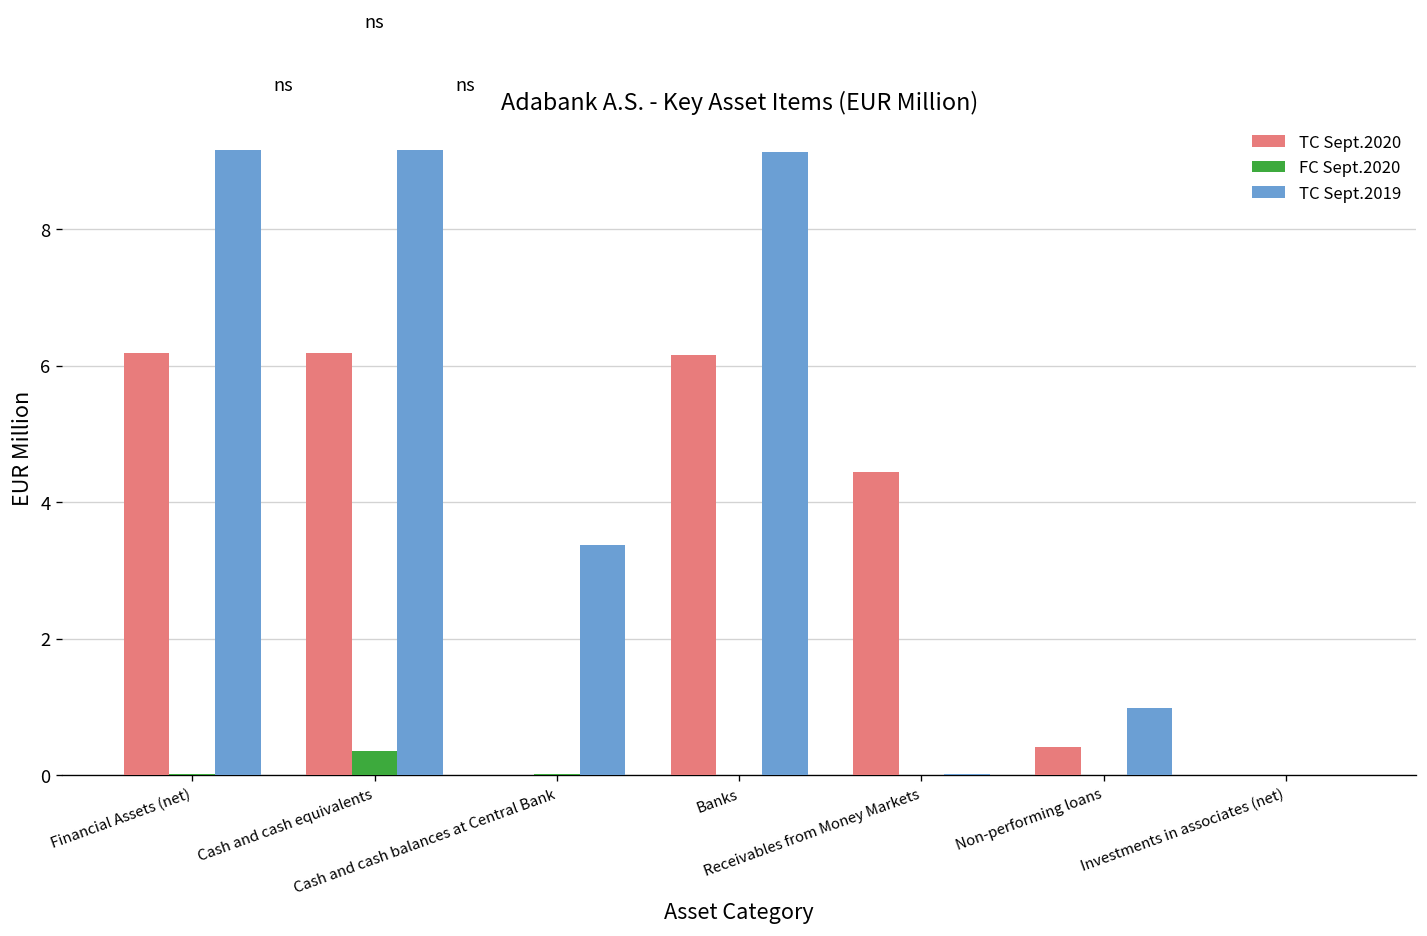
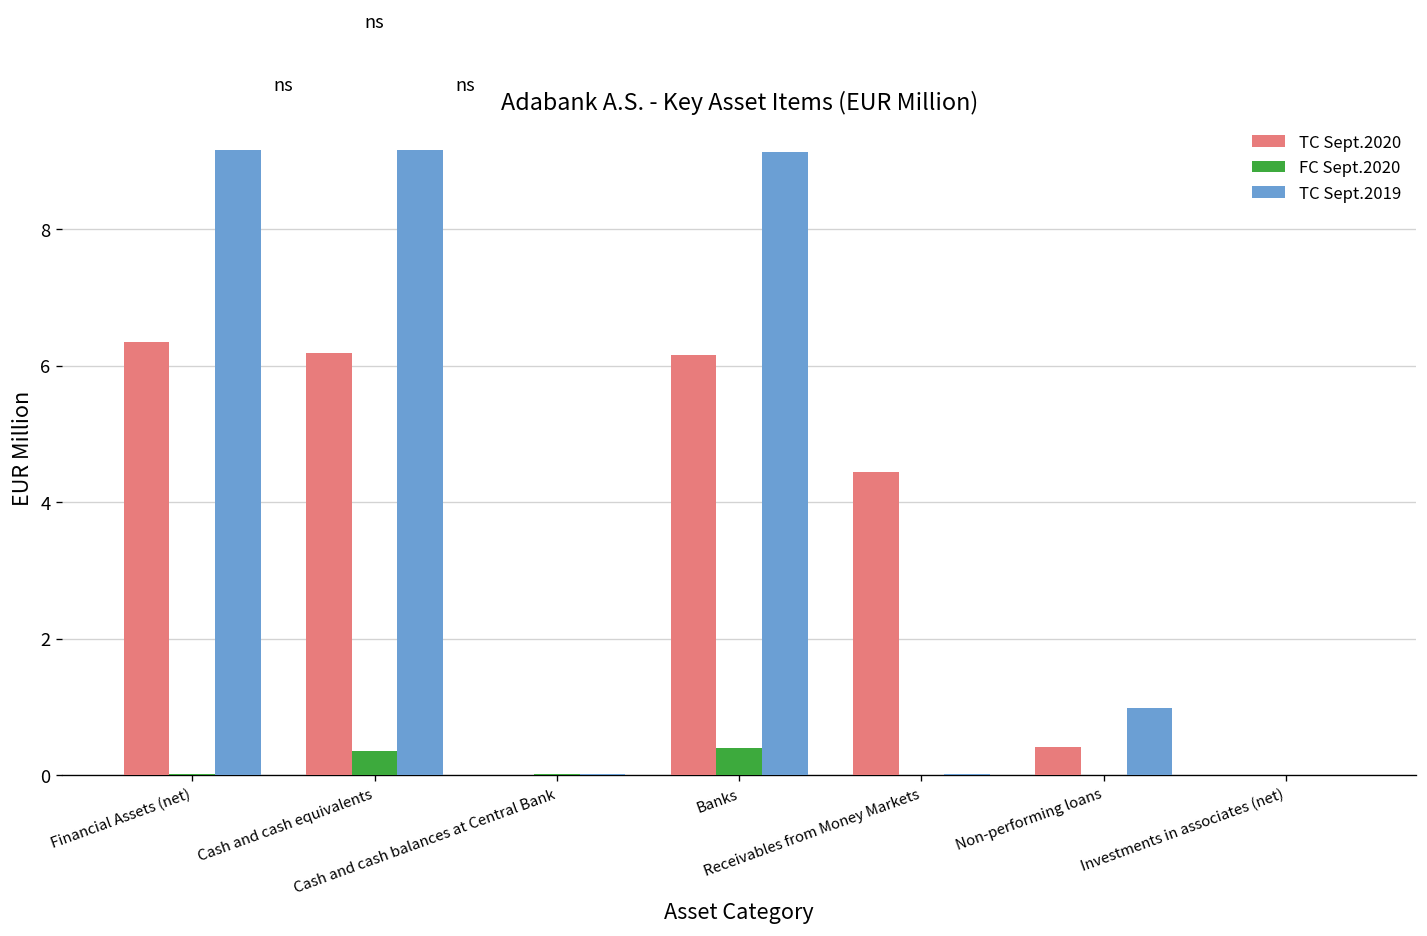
  {
    "TC Sept.2020": {
-     "Financial Assets (net)": 6.2,
+     "Financial Assets (net)": 6.3,
      "Cash and cash equivalents": 6.2,
      "Banks": 6.2,
      "Receivables from Money Markets": 4.4,
      "Non-performing loans": 0.4
    },
    "FC Sept.2020": {
      "Cash and cash equivalents": 0.3,
-     "Banks": 0.0,
+     "Banks": 0.4,
      "Receivables from Money Markets": 0.0,
      "Non-performing loans": 0.0,
      "Investments in associates (net)": 0.0
    },
    "TC Sept.2019": {
      "Financial Assets (net)": 9.2,
      "Cash and cash equivalents": 9.2,
-     "Cash and cash balances at Central Bank": 3.4,
+     "Cash and cash balances at Central Bank": 0.0,
      "Banks": 9.1,
      "Non-performing loans": 1.0,
      "Investments in associates (net)": 0.0
    }
  }
